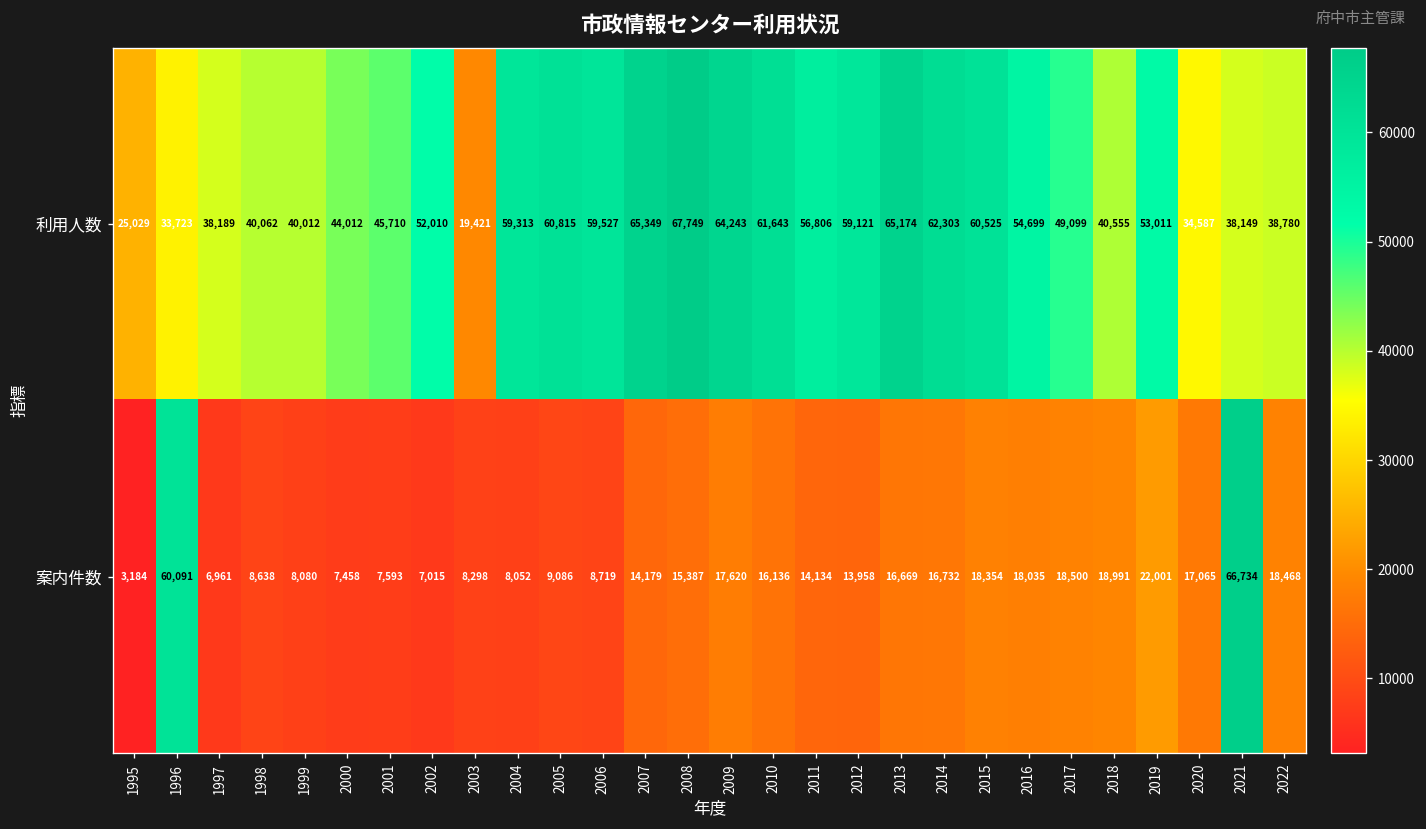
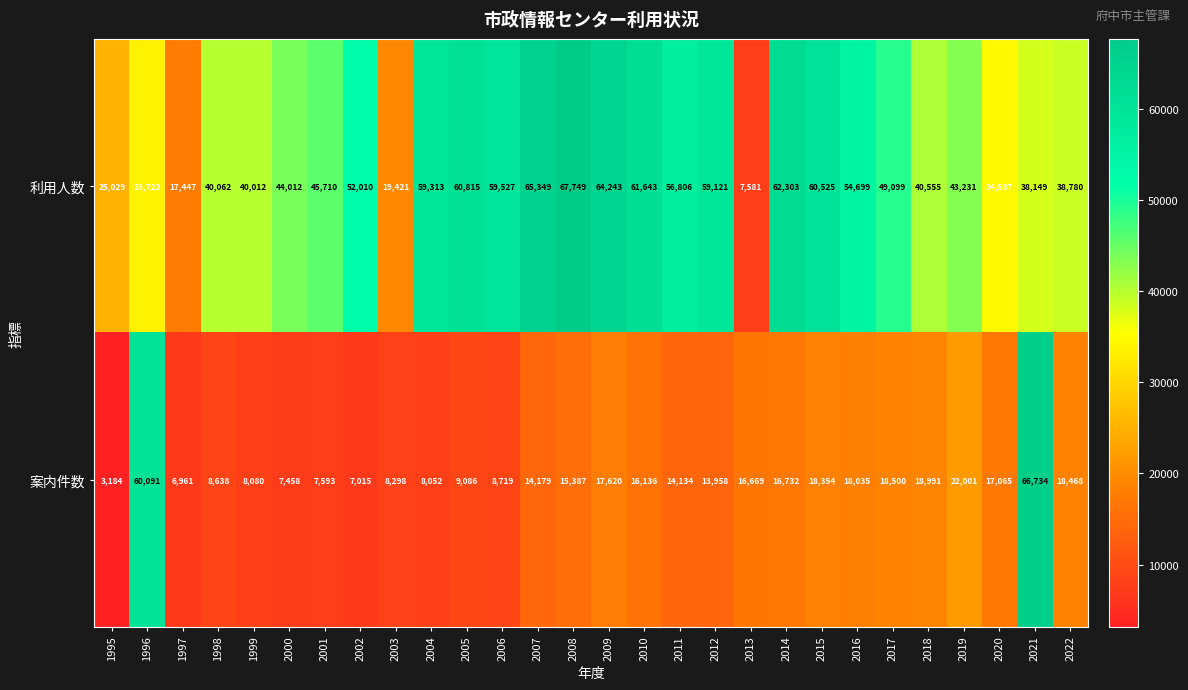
  {
    "利用人数": {
      "1995": "25,029",
      "1996": "33,723",
-     "1997": "38,189",
+     "1997": "17,447",
      "1998": "40,062",
      "1999": "40,012",
      "2000": "44,012",
      "2001": "45,710",
      "2002": "52,010",
      "2003": "19,421",
      "2004": "59,313",
      "2005": "60,815",
      "2006": "59,527",
      "2007": "65,349",
      "2008": "67,749",
      "2009": "64,243",
      "2010": "61,643",
      "2011": "56,806",
      "2012": "59,121",
-     "2013": "65,174",
+     "2013": "7,581",
      "2014": "62,303",
      "2015": "60,525",
      "2016": "54,699",
      "2017": "49,099",
      "2018": "40,555",
-     "2019": "53,011",
+     "2019": "43,231",
      "2020": "34,587",
      "2021": "38,149",
      "2022": "38,780"
    },
    "案内件数": {
      "1995": "3,184",
      "1996": "60,091",
      "1997": "6,961",
      "1998": "8,638",
      "1999": "8,080",
      "2000": "7,458",
      "2001": "7,593",
      "2002": "7,015",
      "2003": "8,298",
      "2004": "8,052",
      "2005": "9,086",
      "2006": "8,719",
      "2007": "14,179",
      "2008": "15,387",
      "2009": "17,620",
      "2010": "16,136",
      "2011": "14,134",
      "2012": "13,958",
      "2013": "16,669",
      "2014": "16,732",
      "2015": "18,354",
      "2016": "18,035",
      "2017": "18,500",
      "2018": "18,991",
      "2019": "22,001",
      "2020": "17,065",
      "2021": "66,734",
      "2022": "18,468"
    }
  }
